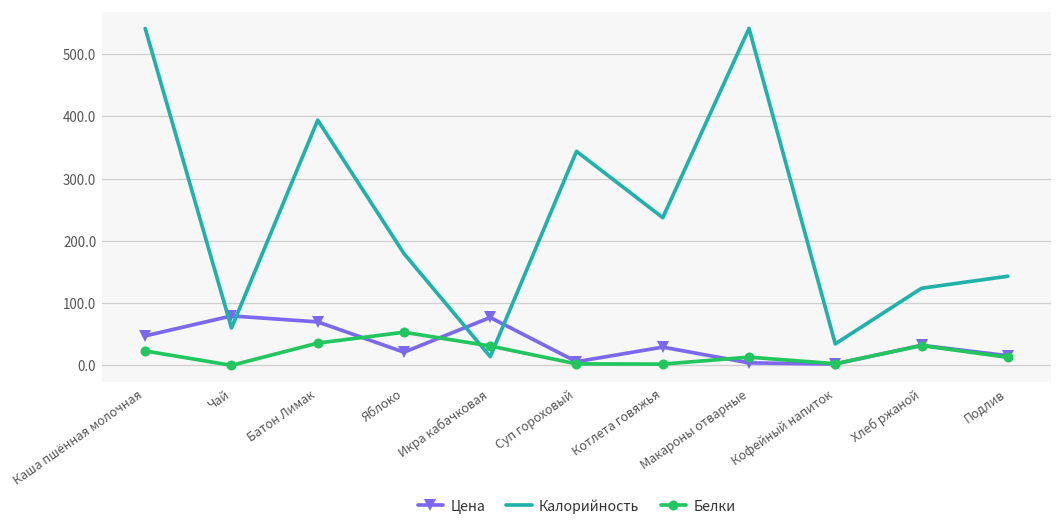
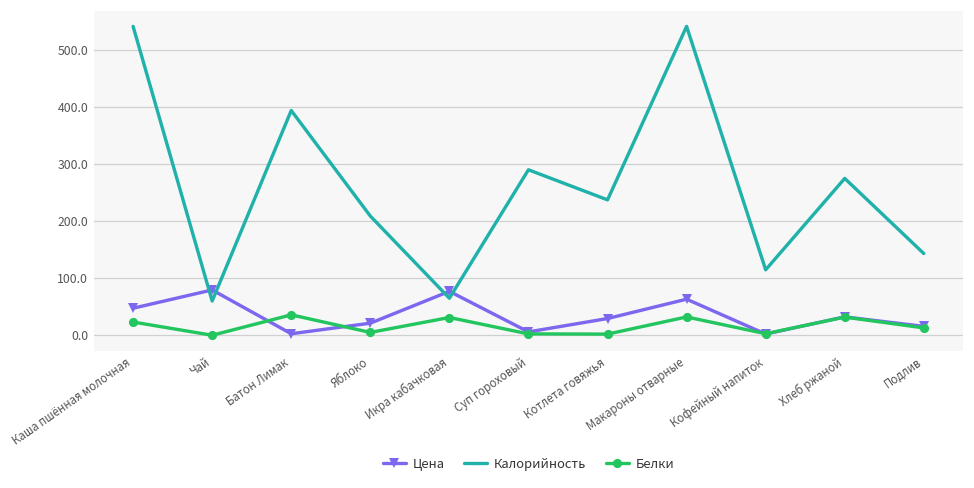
  {
    "Цена": {
      "Каша пшённая молочная": 50,
      "Чай": 80,
-     "Батон Лимак": 70,
+     "Батон Лимак": 0,
      "Яблоко": 20,
      "Икра кабачковая": 80,
      "Котлета говяжья": 30,
-     "Макароны отварные": 0
+     "Макароны отварные": 60
    },
    "Калорийность": {
      "Каша пшённая молочная": 540,
      "Чай": 60,
      "Батон Лимак": 390,
-     "Яблоко": 180,
-     "Икра кабачковая": 10,
-     "Суп гороховый": 340,
+     "Яблоко": 210,
+     "Икра кабачковая": 70,
+     "Суп гороховый": 290,
      "Котлета говяжья": 240,
      "Макароны отварные": 540,
-     "Кофейный напиток": 30,
-     "Хлеб ржаной": 120,
+     "Кофейный напиток": 110,
+     "Хлеб ржаной": 280,
      "Подлив": 140
    },
    "Белки": {
      "Каша пшённая молочная": 20,
      "Чай": 0,
      "Батон Лимак": 40,
-     "Яблоко": 50,
+     "Яблоко": 10,
      "Икра кабачковая": 30,
      "Котлета говяжья": 0,
-     "Макароны отварные": 10
+     "Макароны отварные": 30
    }
  }
